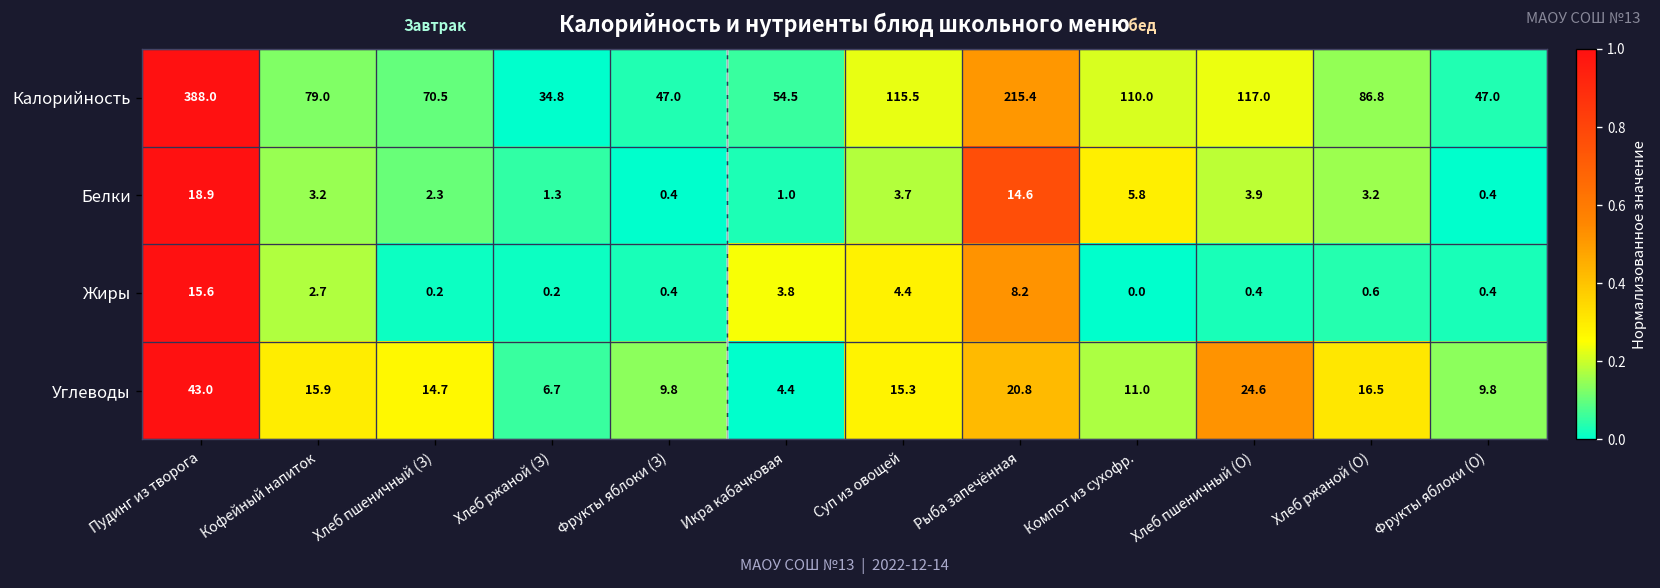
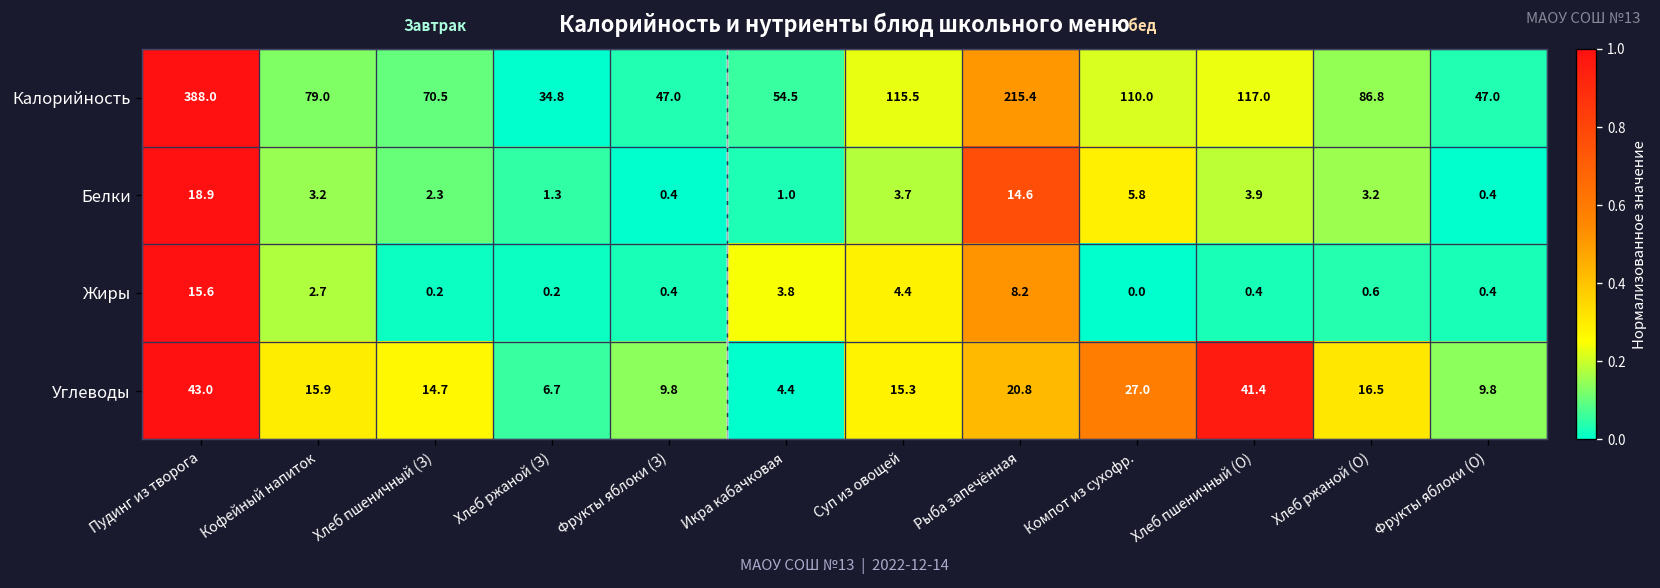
  {
    "Калорийность": {
      "Пудинг из творога": 388.0,
      "Кофейный напиток": 79.0,
      "Хлеб пшеничный (З)": 70.5,
      "Хлеб ржаной (З)": 34.8,
      "Фрукты яблоки (З)": 47.0,
      "Икра кабачковая": 54.5,
      "Суп из овощей": 115.5,
      "Рыба запечённая": 215.4,
      "Компот из сухофр.": 110.0,
      "Хлеб пшеничный (О)": 117.0,
      "Хлеб ржаной (О)": 86.8,
      "Фрукты яблоки (О)": 47.0
    },
    "Белки": {
      "Пудинг из творога": 18.9,
      "Кофейный напиток": 3.2,
      "Хлеб пшеничный (З)": 2.3,
      "Хлеб ржаной (З)": 1.3,
      "Фрукты яблоки (З)": 0.4,
      "Икра кабачковая": 1.0,
      "Суп из овощей": 3.7,
      "Рыба запечённая": 14.6,
      "Компот из сухофр.": 5.8,
      "Хлеб пшеничный (О)": 3.9,
      "Хлеб ржаной (О)": 3.2,
      "Фрукты яблоки (О)": 0.4
    },
    "Жиры": {
      "Пудинг из творога": 15.6,
      "Кофейный напиток": 2.7,
      "Хлеб пшеничный (З)": 0.2,
      "Хлеб ржаной (З)": 0.2,
      "Фрукты яблоки (З)": 0.4,
      "Икра кабачковая": 3.8,
      "Суп из овощей": 4.4,
      "Рыба запечённая": 8.2,
      "Компот из сухофр.": 0.0,
      "Хлеб пшеничный (О)": 0.4,
      "Хлеб ржаной (О)": 0.6,
      "Фрукты яблоки (О)": 0.4
    },
    "Углеводы": {
      "Пудинг из творога": 43.0,
      "Кофейный напиток": 15.9,
      "Хлеб пшеничный (З)": 14.7,
      "Хлеб ржаной (З)": 6.7,
      "Фрукты яблоки (З)": 9.8,
      "Икра кабачковая": 4.4,
      "Суп из овощей": 15.3,
      "Рыба запечённая": 20.8,
-     "Компот из сухофр.": 11.0,
-     "Хлеб пшеничный (О)": 24.6,
+     "Компот из сухофр.": 27.0,
+     "Хлеб пшеничный (О)": 41.4,
      "Хлеб ржаной (О)": 16.5,
      "Фрукты яблоки (О)": 9.8
    }
  }
